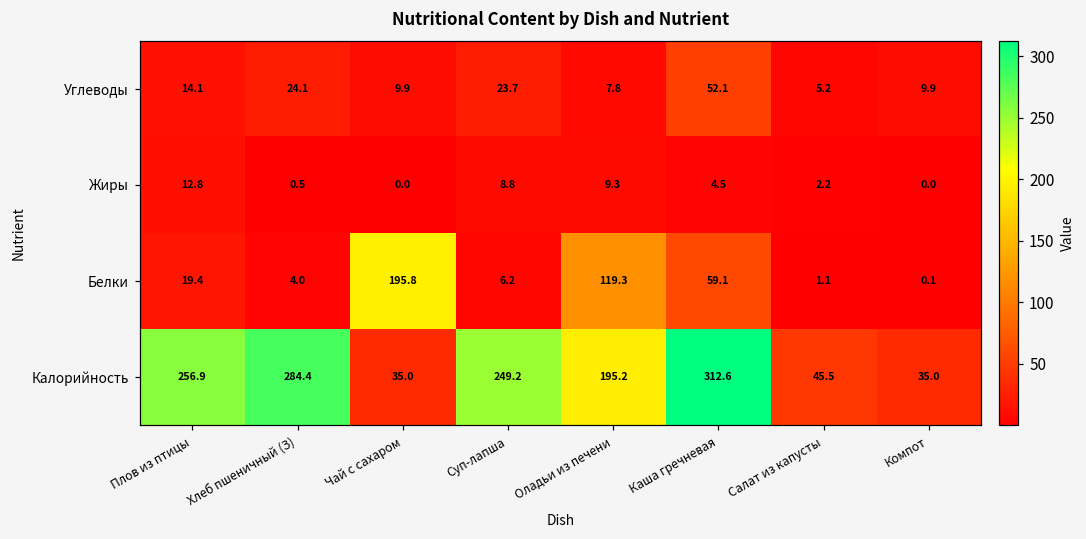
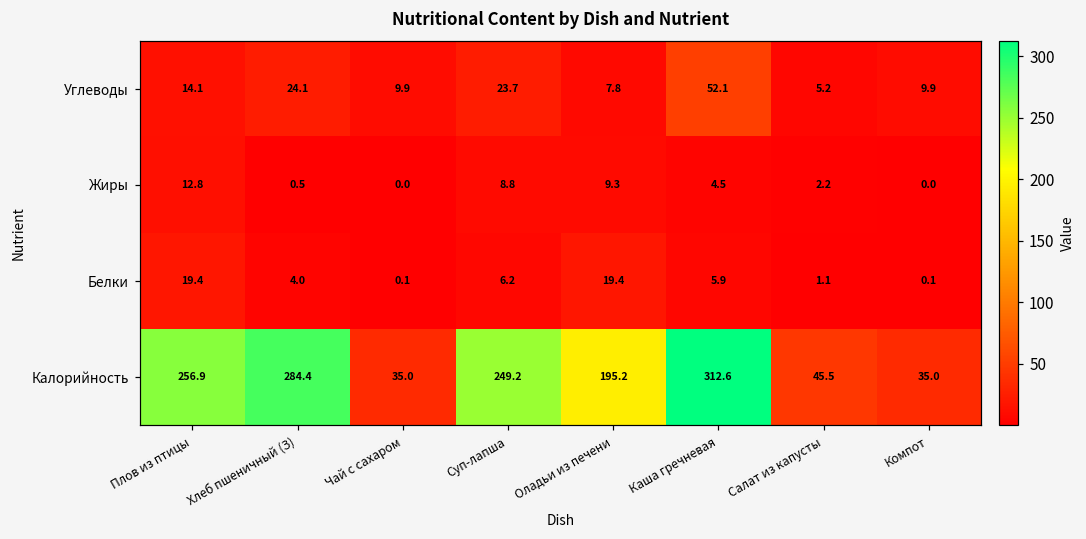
  {
    "Углеводы": {
      "Плов из птицы": 14.1,
      "Хлеб пшеничный (З)": 24.1,
      "Чай с сахаром": 9.9,
      "Суп-лапша": 23.7,
      "Оладьи из печени": 7.8,
      "Каша гречневая": 52.1,
      "Салат из капусты": 5.2,
      "Компот": 9.9
    },
    "Жиры": {
      "Плов из птицы": 12.8,
      "Хлеб пшеничный (З)": 0.5,
      "Чай с сахаром": 0.0,
      "Суп-лапша": 8.8,
      "Оладьи из печени": 9.3,
      "Каша гречневая": 4.5,
      "Салат из капусты": 2.2,
      "Компот": 0.0
    },
    "Белки": {
      "Плов из птицы": 19.4,
      "Хлеб пшеничный (З)": 4.0,
-     "Чай с сахаром": 195.8,
+     "Чай с сахаром": 0.1,
      "Суп-лапша": 6.2,
-     "Оладьи из печени": 119.3,
-     "Каша гречневая": 59.1,
+     "Оладьи из печени": 19.4,
+     "Каша гречневая": 5.9,
      "Салат из капусты": 1.1,
      "Компот": 0.1
    },
    "Калорийность": {
      "Плов из птицы": 256.9,
      "Хлеб пшеничный (З)": 284.4,
      "Чай с сахаром": 35.0,
      "Суп-лапша": 249.2,
      "Оладьи из печени": 195.2,
      "Каша гречневая": 312.6,
      "Салат из капусты": 45.5,
      "Компот": 35.0
    }
  }
